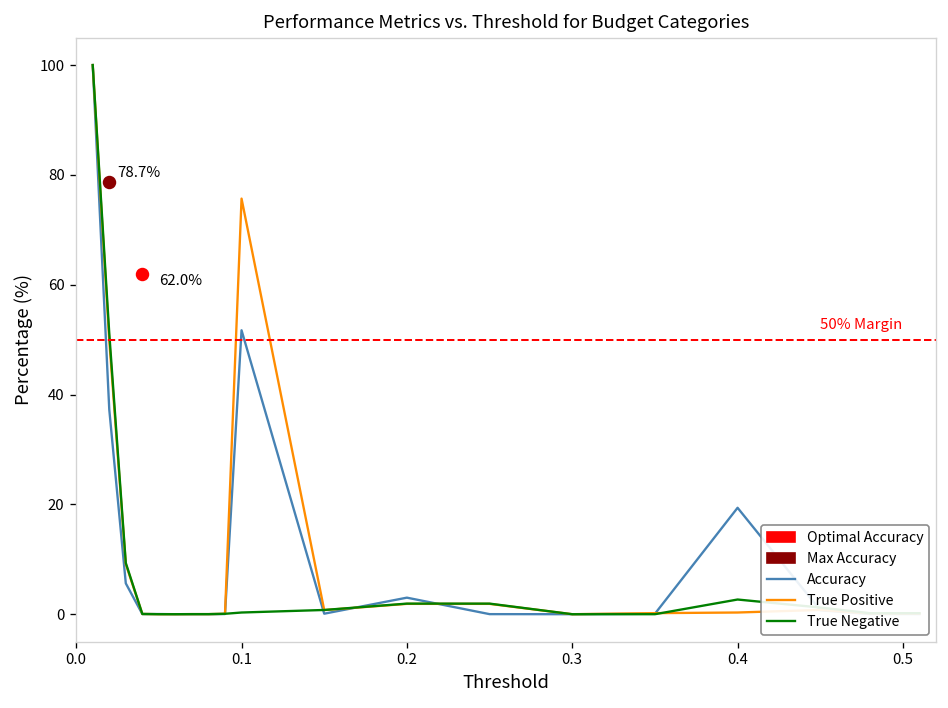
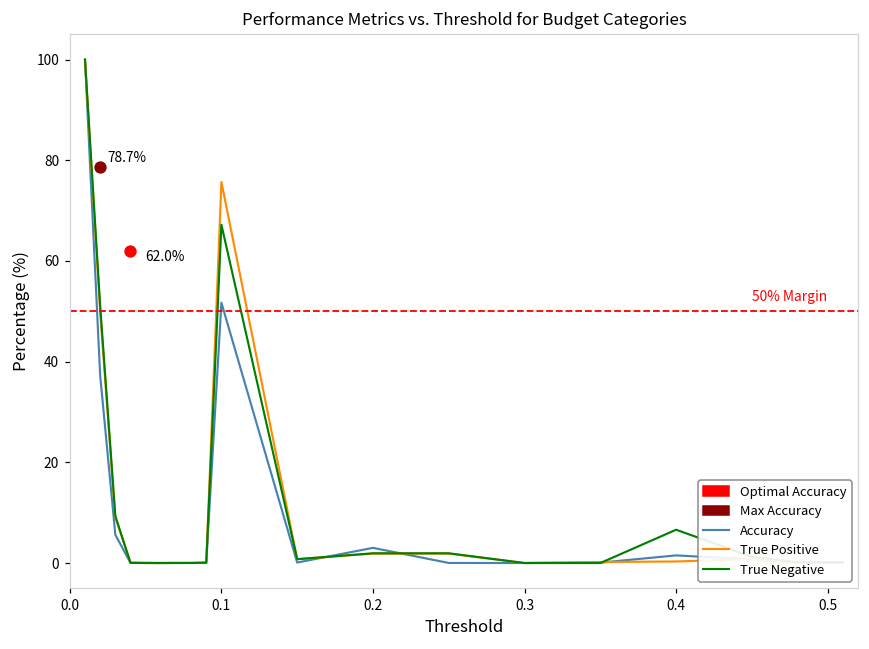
  {
    "Accuracy": {
      "0.1": 52,
      "0.2": 3,
-     "0.4": 19
+     "0.4": 2
    },
    "True Positive": {
      "0.1": 76,
      "0.4": 0
    },
    "True Negative": {
-     "0.1": 0,
-     "0.4": 3
+     "0.1": 67,
+     "0.4": 7
    }
  }
